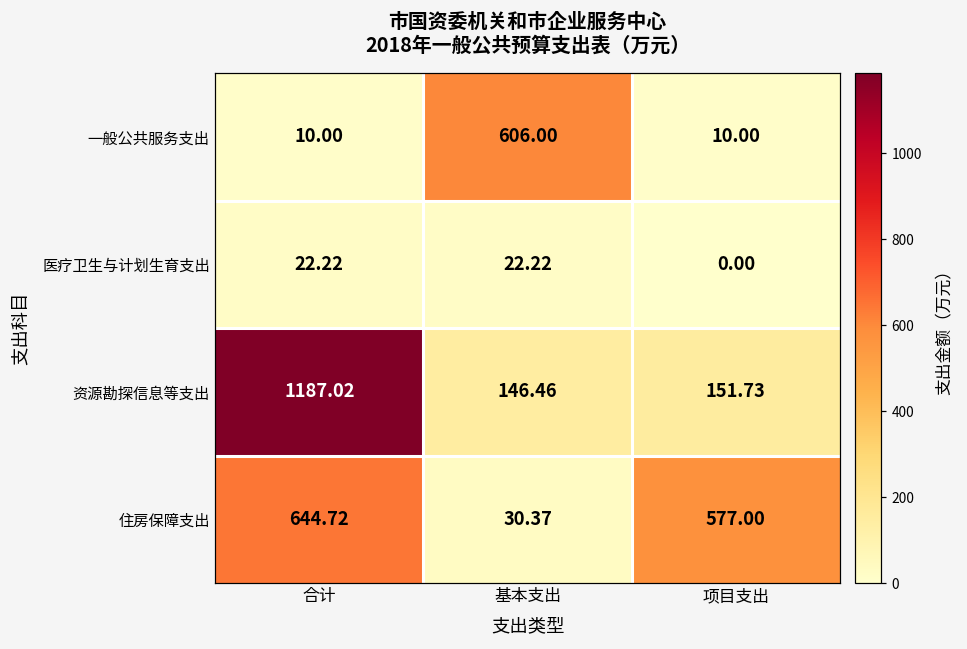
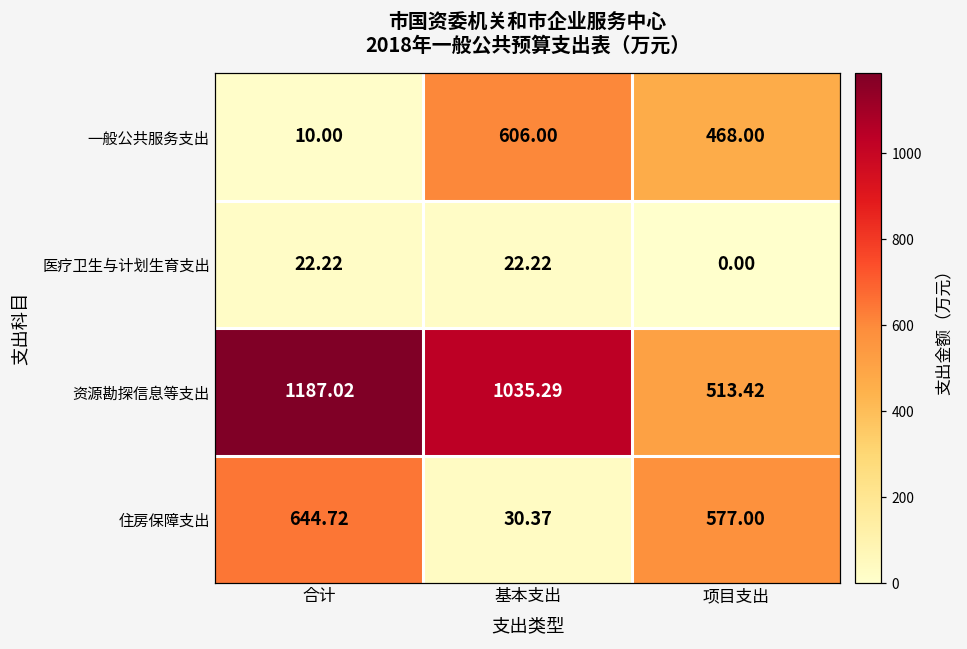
  {
    "一般公共服务支出": {
      "合计": 10.00,
      "基本支出": 606.00,
-     "项目支出": 10.00
+     "项目支出": 468.00
    },
    "医疗卫生与计划生育支出": {
      "合计": 22.22,
      "基本支出": 22.22,
      "项目支出": 0.00
    },
    "资源勘探信息等支出": {
      "合计": 1187.02,
-     "基本支出": 146.46,
-     "项目支出": 151.73
+     "基本支出": 1035.29,
+     "项目支出": 513.42
    },
    "住房保障支出": {
      "合计": 644.72,
      "基本支出": 30.37,
      "项目支出": 577.00
    }
  }
